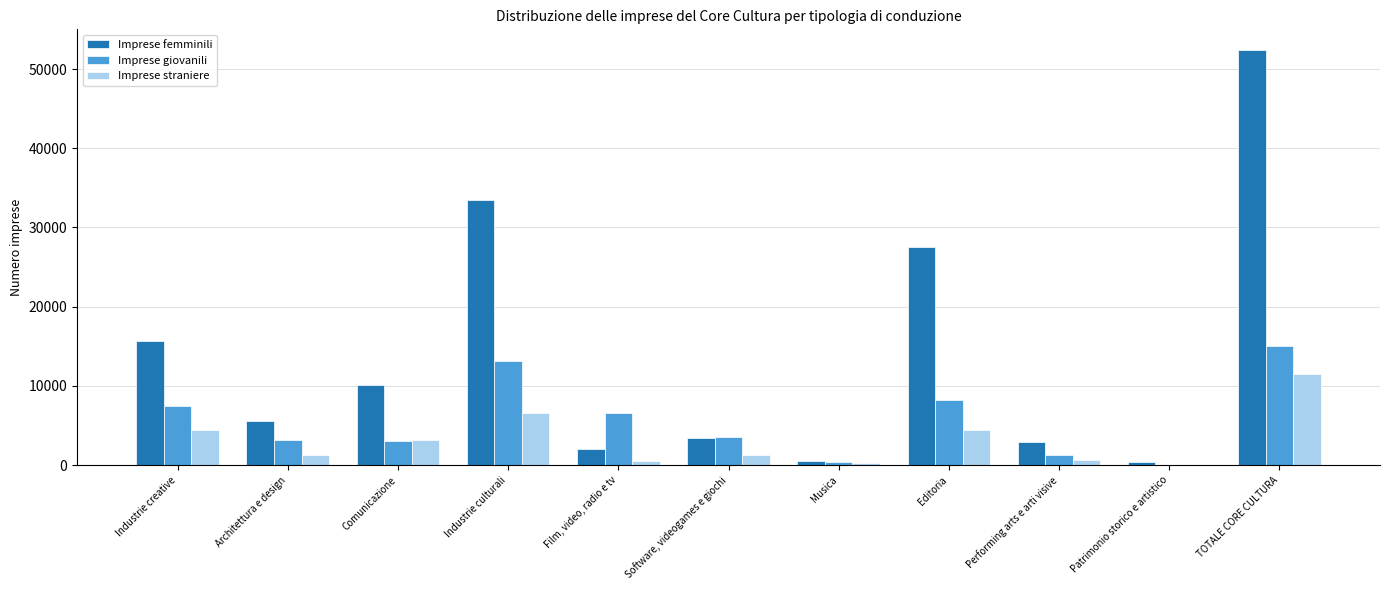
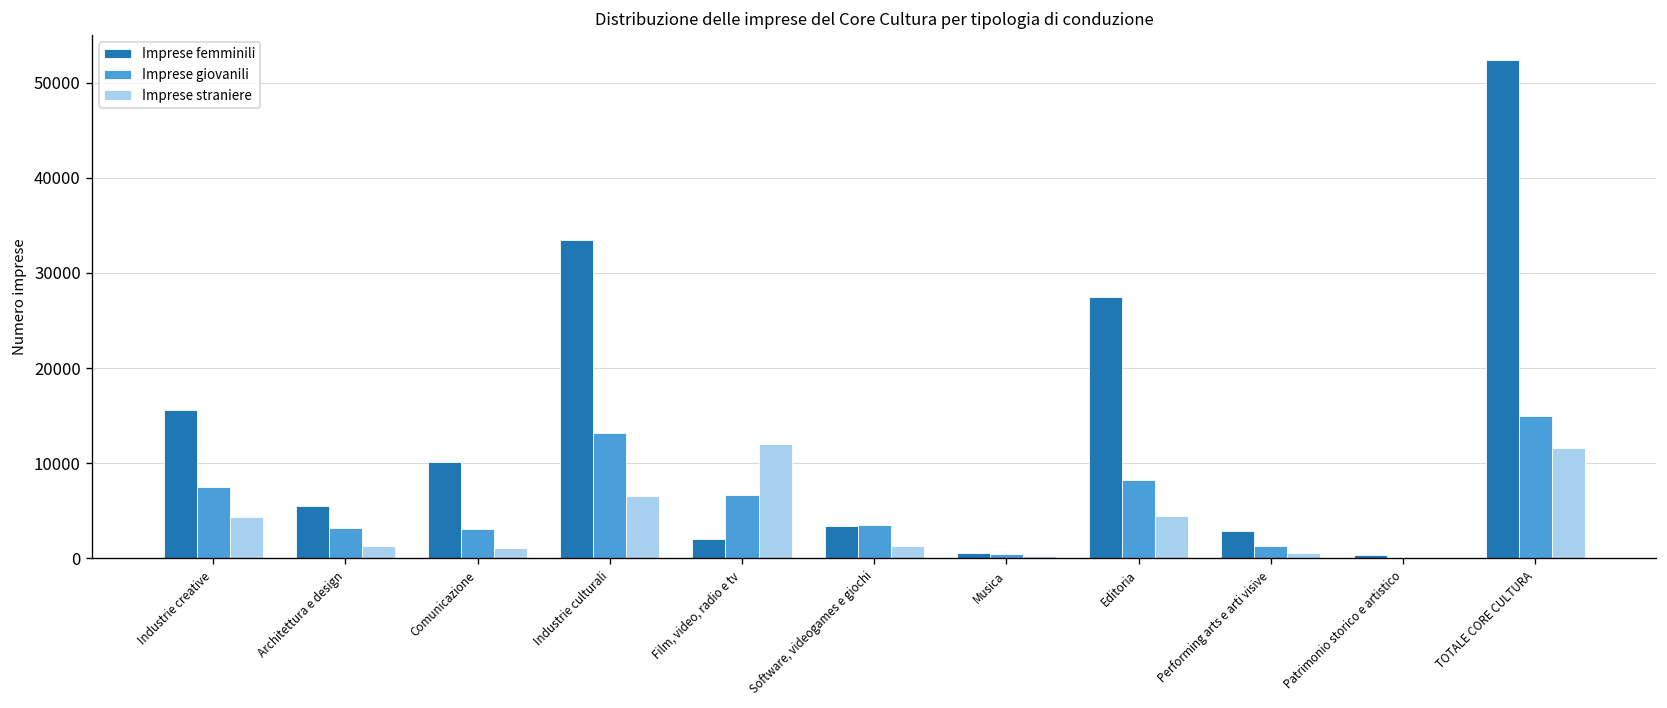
  {
    "Imprese femminili": {
      "Industrie creative": 16000,
      "Architettura e design": 6000,
      "Comunicazione": 10000,
      "Industrie culturali": 34000,
      "Film, video, radio e tv": 2000,
      "Software, videogames e giochi": 3000,
      "Musica": 1000,
      "Editoria": 28000,
      "Performing arts e arti visive": 3000,
      "Patrimonio storico e artistico": 0,
      "TOTALE CORE CULTURA": 52000
    },
    "Imprese giovanili": {
      "Industrie creative": 7000,
      "Architettura e design": 3000,
      "Comunicazione": 3000,
      "Industrie culturali": 13000,
      "Film, video, radio e tv": 7000,
      "Software, videogames e giochi": 4000,
      "Musica": 0,
      "Editoria": 8000,
      "Performing arts e arti visive": 1000,
      "TOTALE CORE CULTURA": 15000
    },
    "Imprese straniere": {
      "Industrie creative": 4000,
      "Architettura e design": 1000,
-     "Comunicazione": 3000,
+     "Comunicazione": 1000,
      "Industrie culturali": 7000,
-     "Film, video, radio e tv": 1000,
+     "Film, video, radio e tv": 12000,
      "Software, videogames e giochi": 1000,
      "Editoria": 4000,
      "Performing arts e arti visive": 1000,
      "TOTALE CORE CULTURA": 12000
    }
  }
